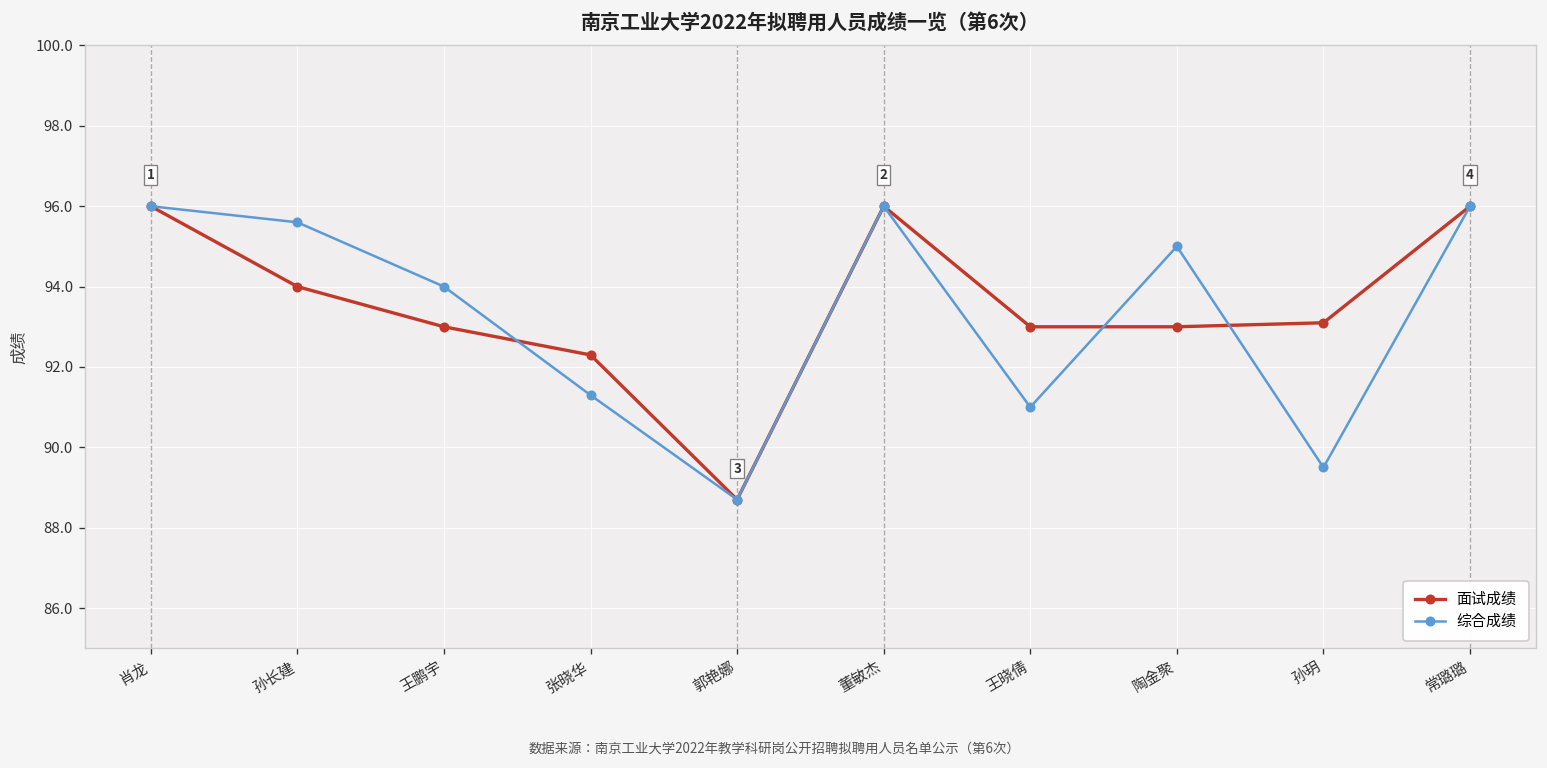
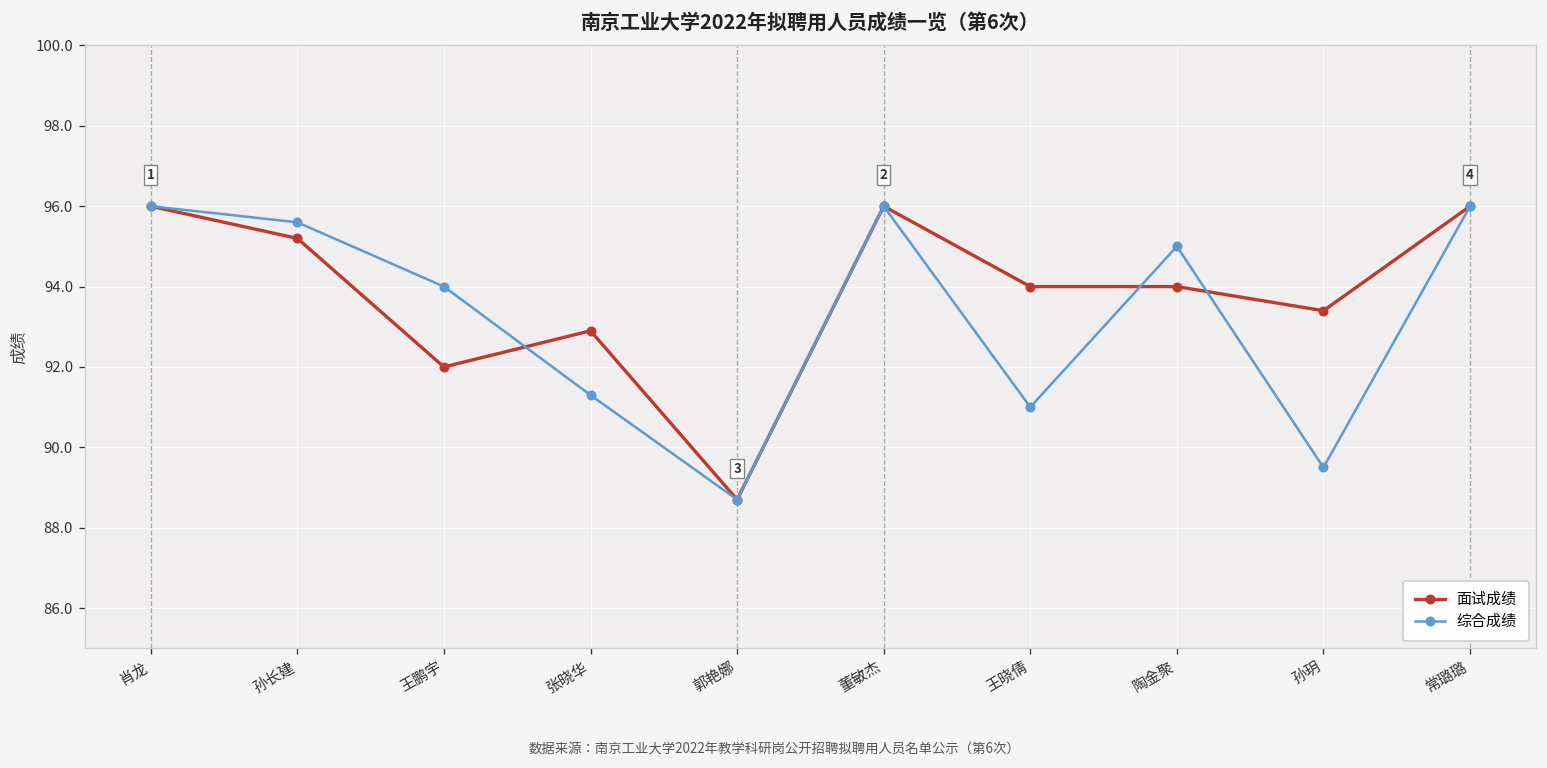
  {
    "面试成绩": {
-     "孙长建": 94.0,
-     "王鹏宇": 93,
-     "张晓华": 92.3,
-     "王晓倩": 93,
-     "陶金聚": 93,
-     "孙玥": 93.1
+     "孙长建": 95.2,
+     "王鹏宇": 92,
+     "张晓华": 92.9,
+     "王晓倩": 94,
+     "陶金聚": 94,
+     "孙玥": 93.4
    },
    "综合成绩": {
      "孙长建": 95.6,
      "王鹏宇": 94.0,
      "张晓华": 91.3,
      "王晓倩": 91.0,
      "陶金聚": 95.0,
      "孙玥": 89.5
    }
  }
